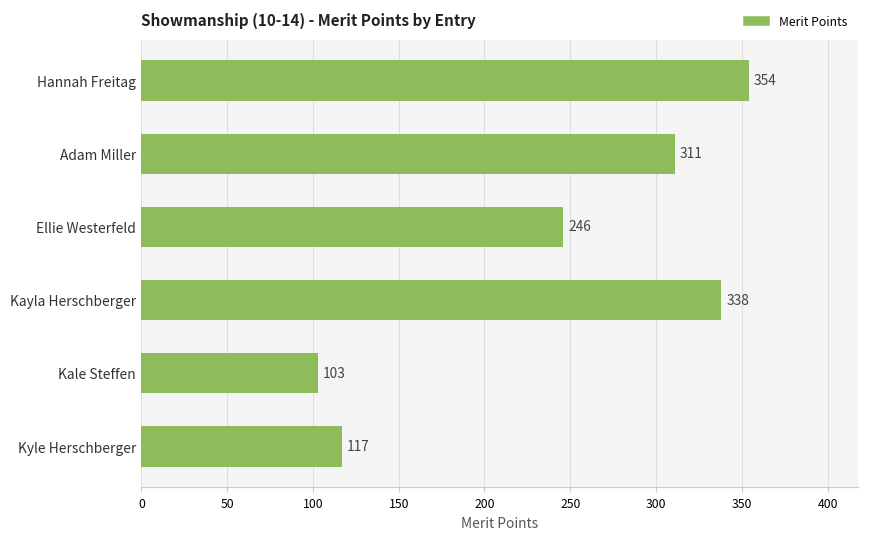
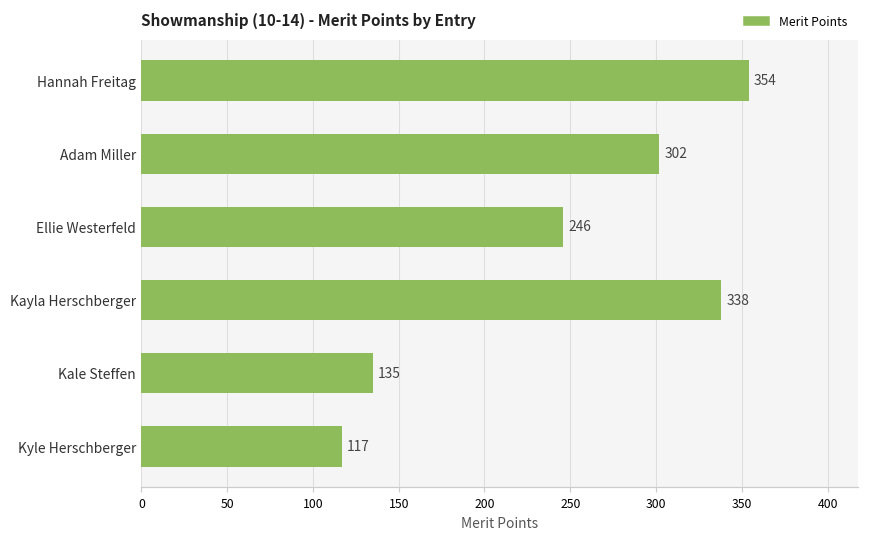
  {
    "Hannah Freitag": 354,
-   "Adam Miller": 311,
+   "Adam Miller": 302,
    "Ellie Westerfeld": 246,
    "Kayla Herschberger": 338,
-   "Kale Steffen": 103,
+   "Kale Steffen": 135,
    "Kyle Herschberger": 117
  }
